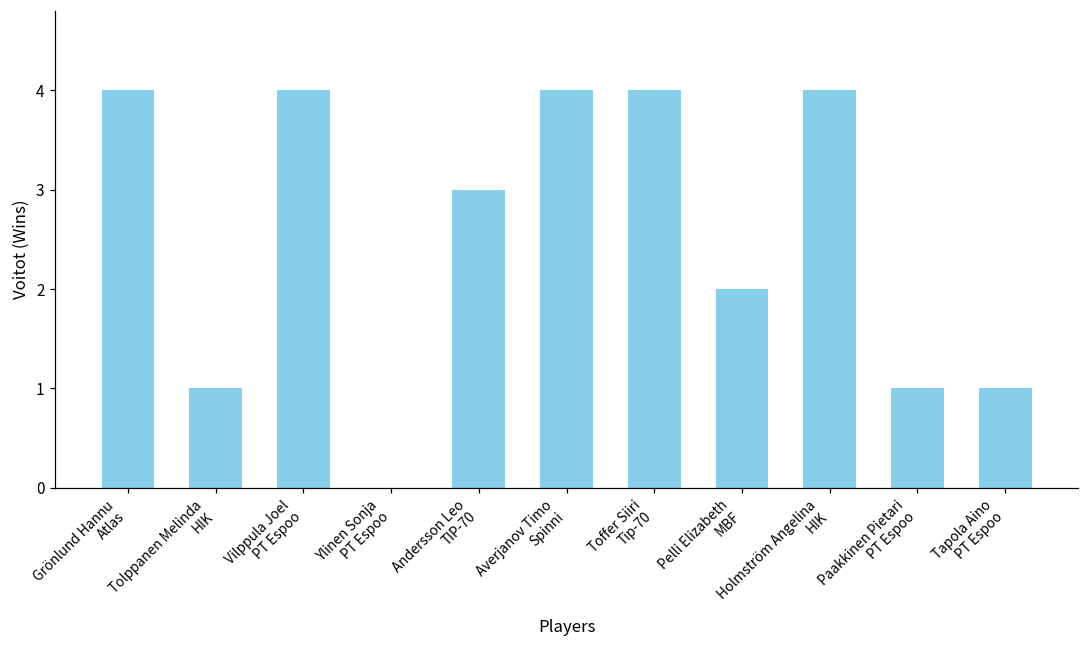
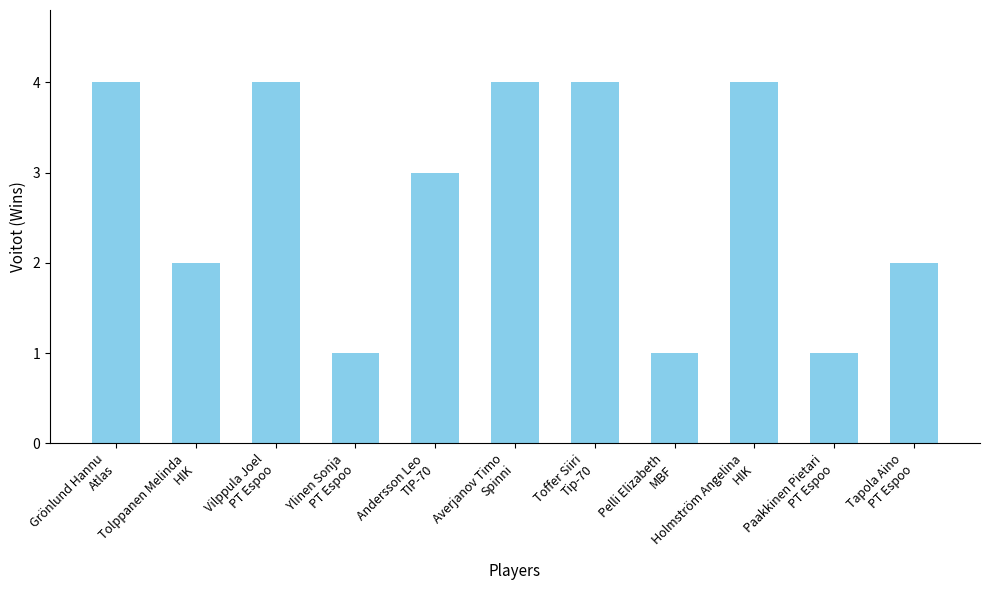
  {
    "Grönlund Hannu Atlas": 4,
-   "Tolppanen Melinda HIK": 1,
+   "Tolppanen Melinda HIK": 2,
    "Vilppula Joel PT Espoo": 4,
-   "Ylinen Sonja PT Espoo": 0,
+   "Ylinen Sonja PT Espoo": 1,
    "Andersson Leo TIP-70": 3,
    "Averjanov Timo Spinni": 4,
    "Toffer Siiri Tip-70": 4,
-   "Pelli Elizabeth MBF": 2,
+   "Pelli Elizabeth MBF": 1,
    "Holmström Angelina HIK": 4,
    "Paakkinen Pietari PT Espoo": 1,
-   "Tapola Aino PT Espoo": 1
+   "Tapola Aino PT Espoo": 2
  }
